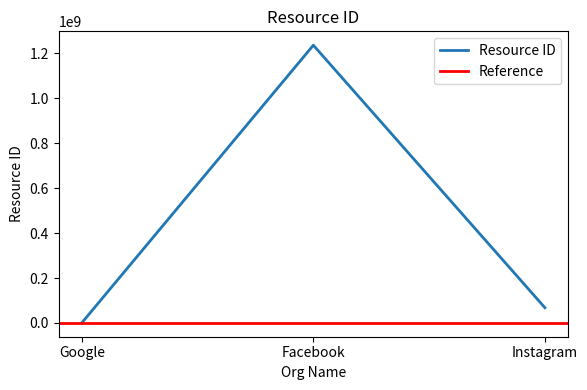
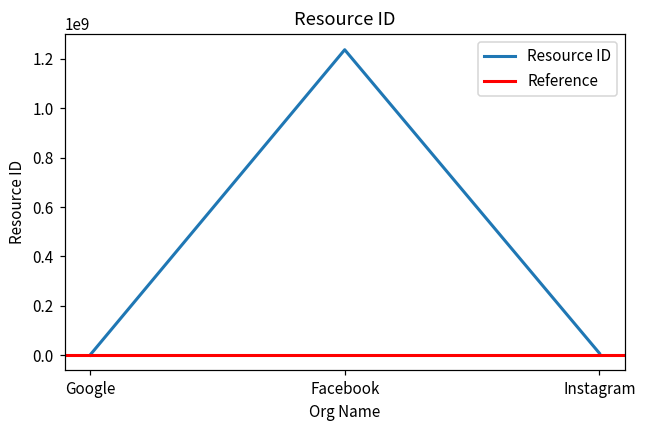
  {
    "Google": 0,
    "Facebook": 1240000000,
-   "Instagram": 70000000
+   "Instagram": 10000000
  }
